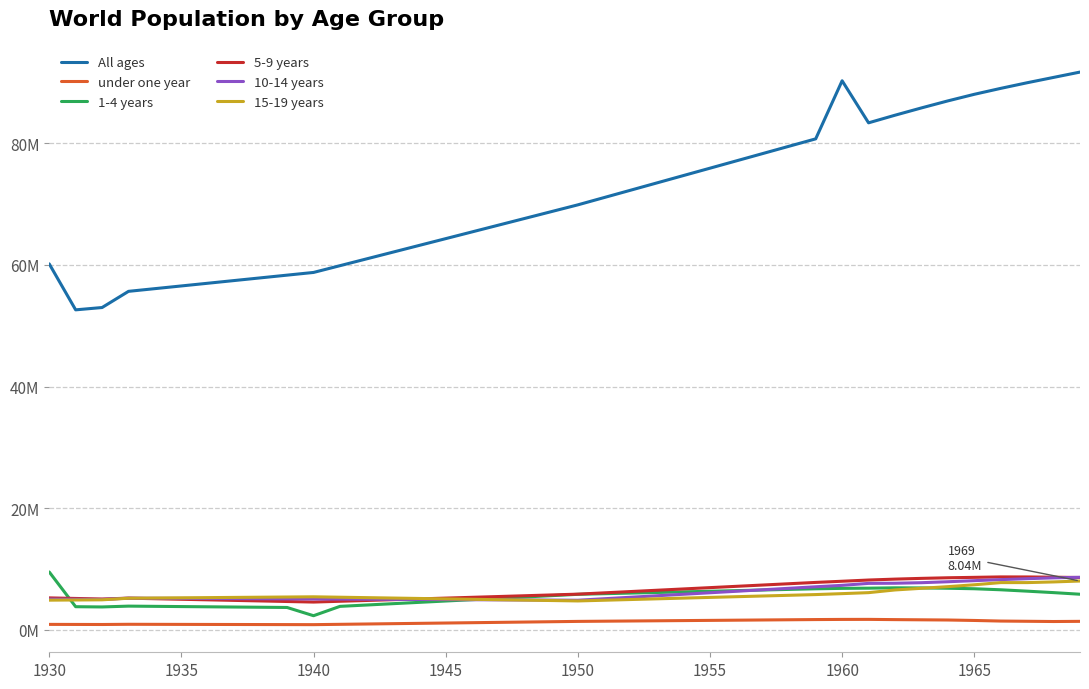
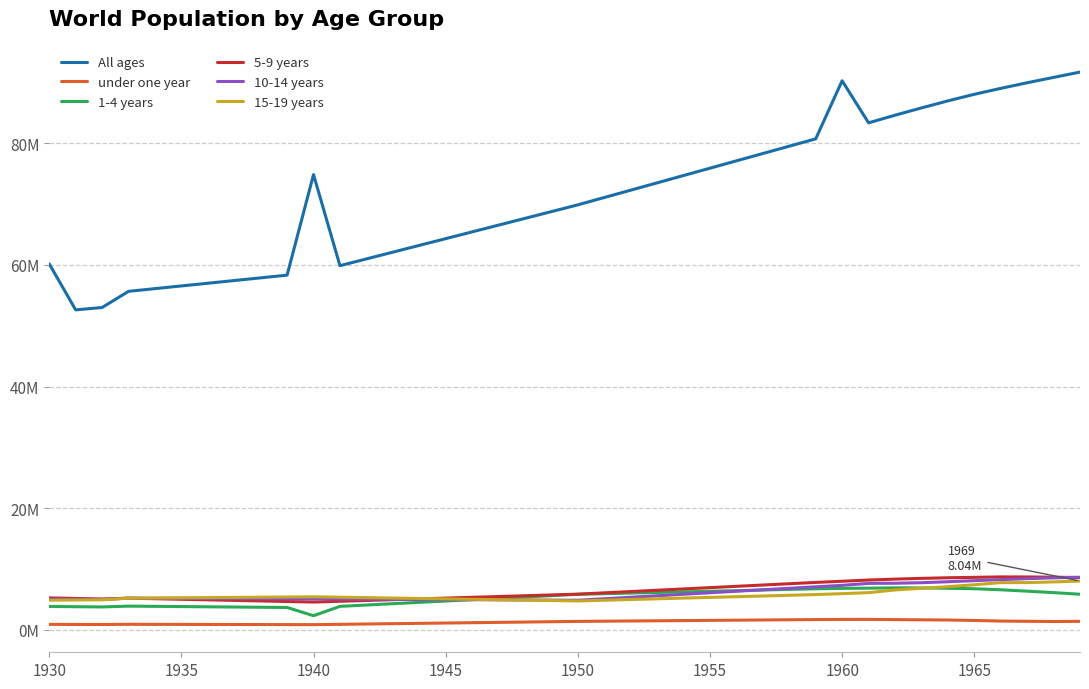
  {
    "All ages": {
      "1930": 60000000,
      "1935": 57000000,
-     "1940": 59000000,
+     "1940": 75000000,
      "1945": 64000000,
      "1950": 70000000,
      "1955": 76000000,
      "1960": 90000000,
      "1965": 88000000
    },
    "1-4 years": {
-     "1930": 10000000,
+     "1930": 4000000,
      "1935": 4000000,
      "1940": 2000000,
      "1960": 7000000,
      "1965": 7000000
    },
    "10-14 years": {
      "1960": 7000000
    },
    "15-19 years": {
      "1955": 5000000,
      "1960": 6000000,
      "1965": 7000000
    }
  }
